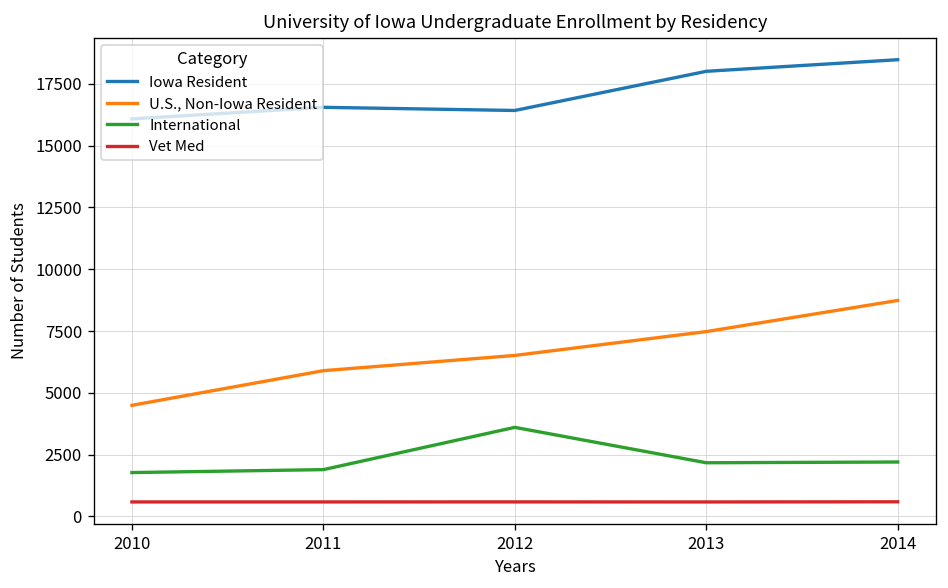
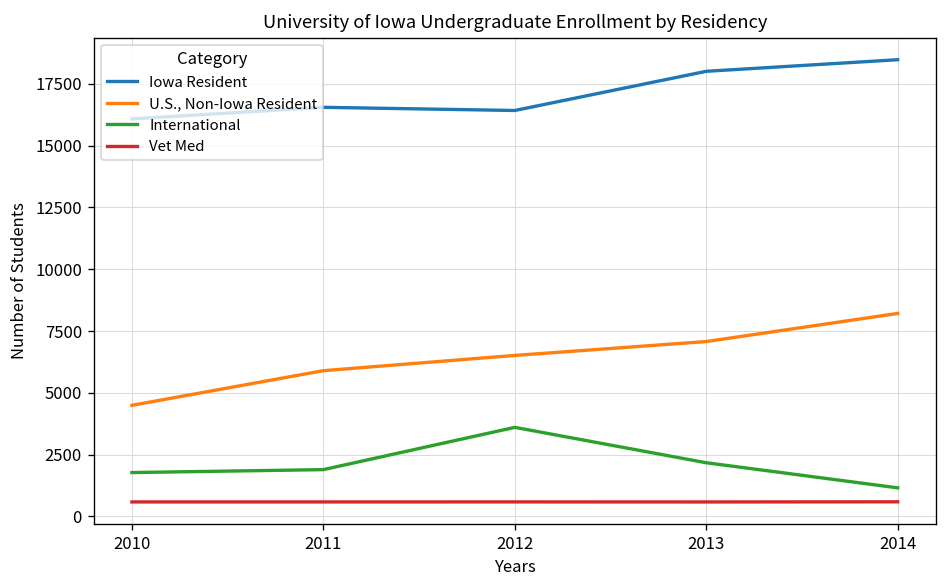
  {
    "Iowa Resident": {
      "2011": 16600,
      "2012": 16400,
      "2013": 18000,
      "2014": 18500
    },
    "U.S., Non-Iowa Resident": {
      "2010": 4500,
      "2011": 5900,
      "2012": 6500,
-     "2013": 7500,
-     "2014": 8700
+     "2013": 7100,
+     "2014": 8200
    },
    "International": {
      "2010": 1800,
      "2011": 1900,
      "2012": 3600,
      "2013": 2200,
-     "2014": 2200
+     "2014": 1200
    },
    "Vet Med": {
      "2010": 600,
      "2011": 600,
      "2012": 600,
      "2013": 600,
      "2014": 600
    }
  }
